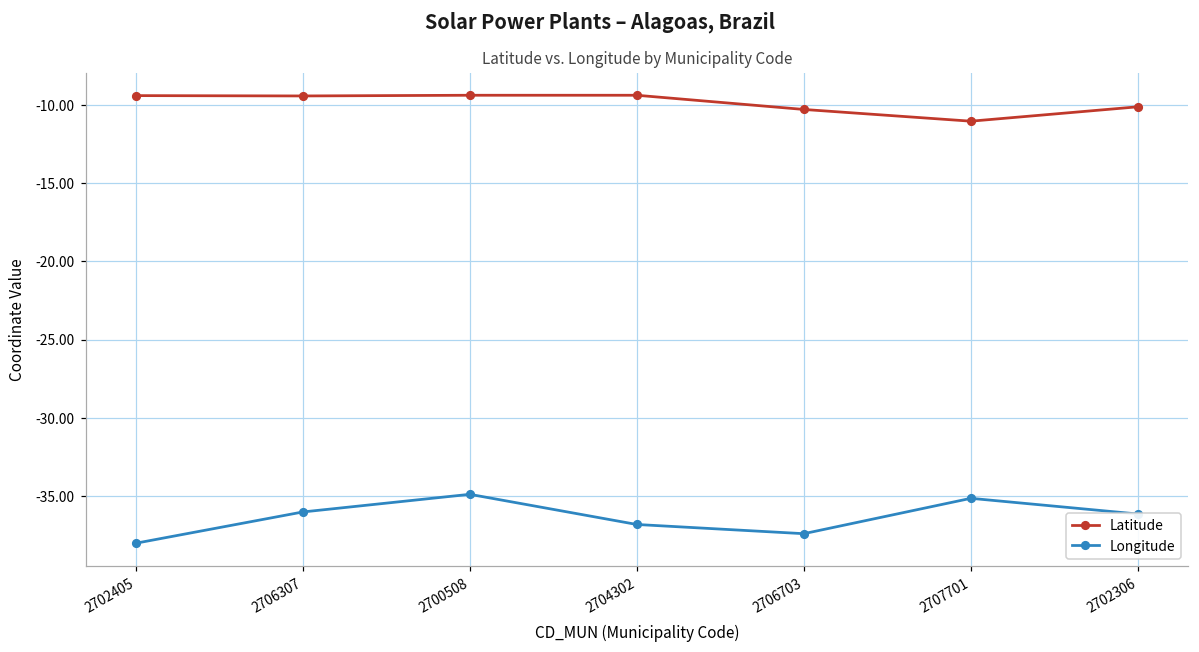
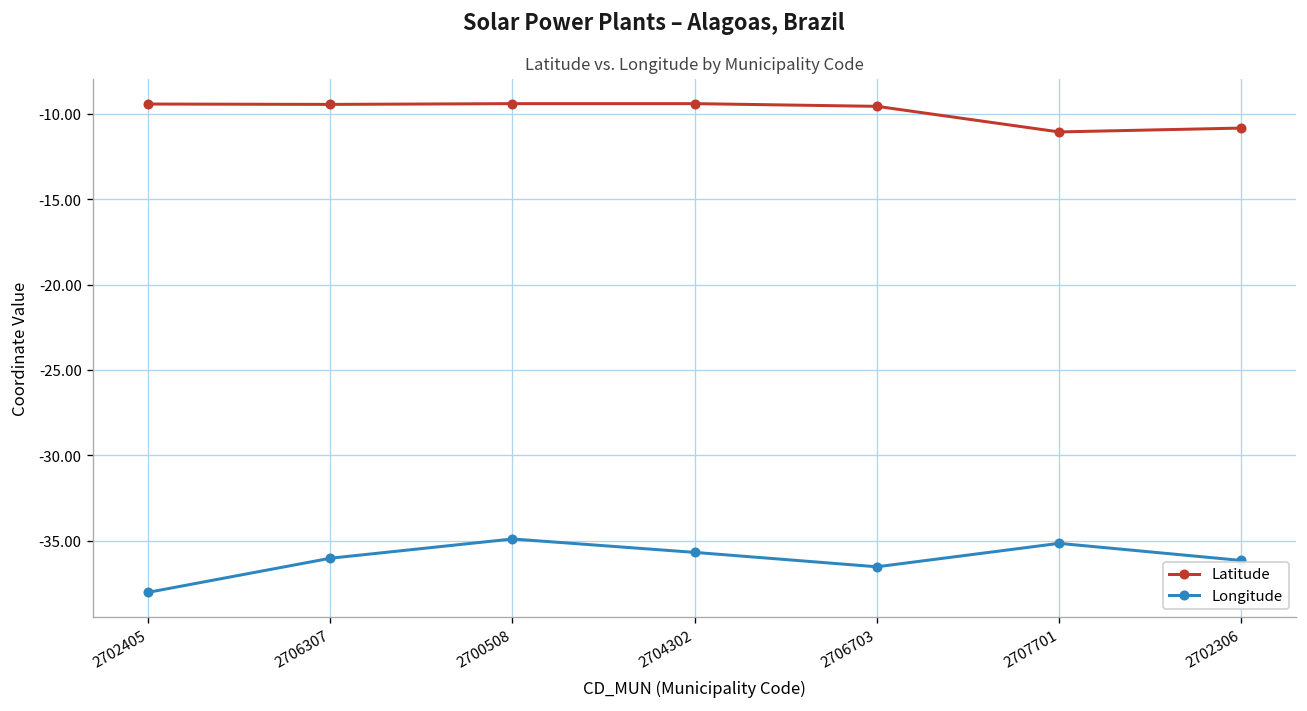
  {
    "Latitude": {
      "2702405": -9.4,
      "2706307": -9.4,
      "2700508": -9.4,
      "2704302": -9.4,
-     "2706703": -10.3,
+     "2706703": -9.5,
      "2707701": -11.0,
-     "2702306": -10.1
+     "2702306": -10.8
    },
    "Longitude": {
      "2702405": -38.0,
      "2706307": -36.0,
      "2700508": -34.9,
-     "2704302": -36.8,
-     "2706703": -37.4,
+     "2704302": -35.7,
+     "2706703": -36.5,
      "2707701": -35.2
    }
  }
